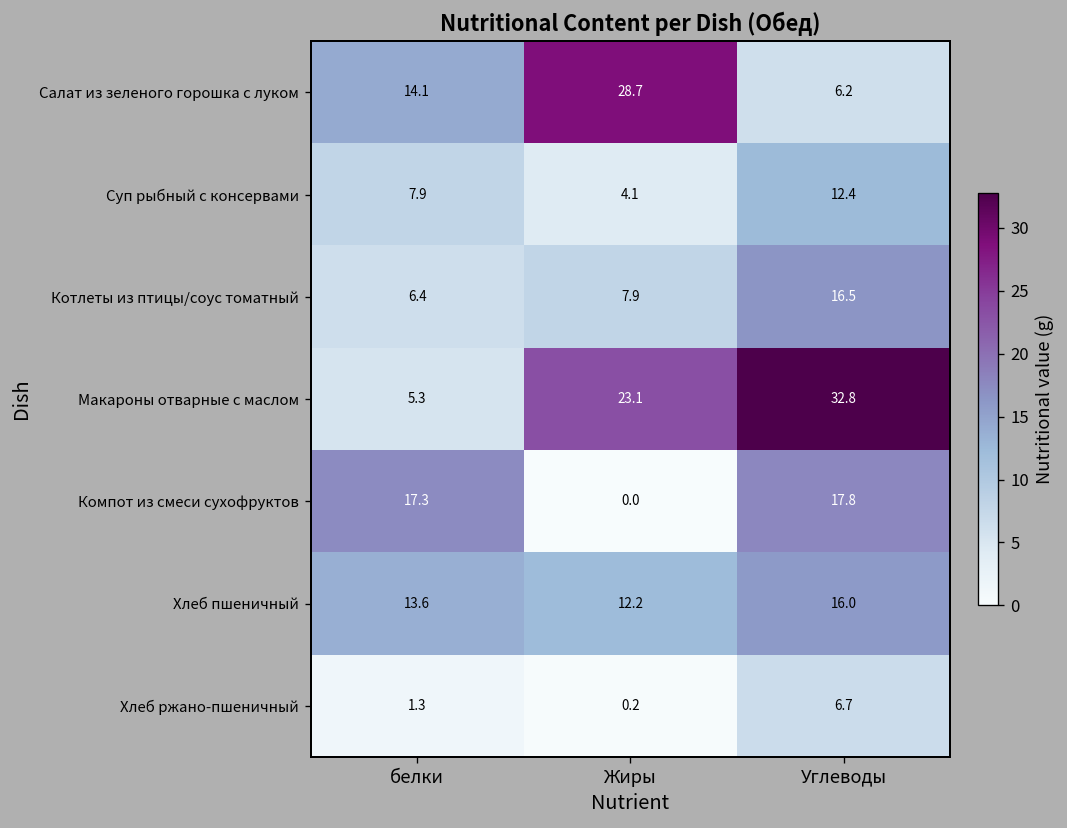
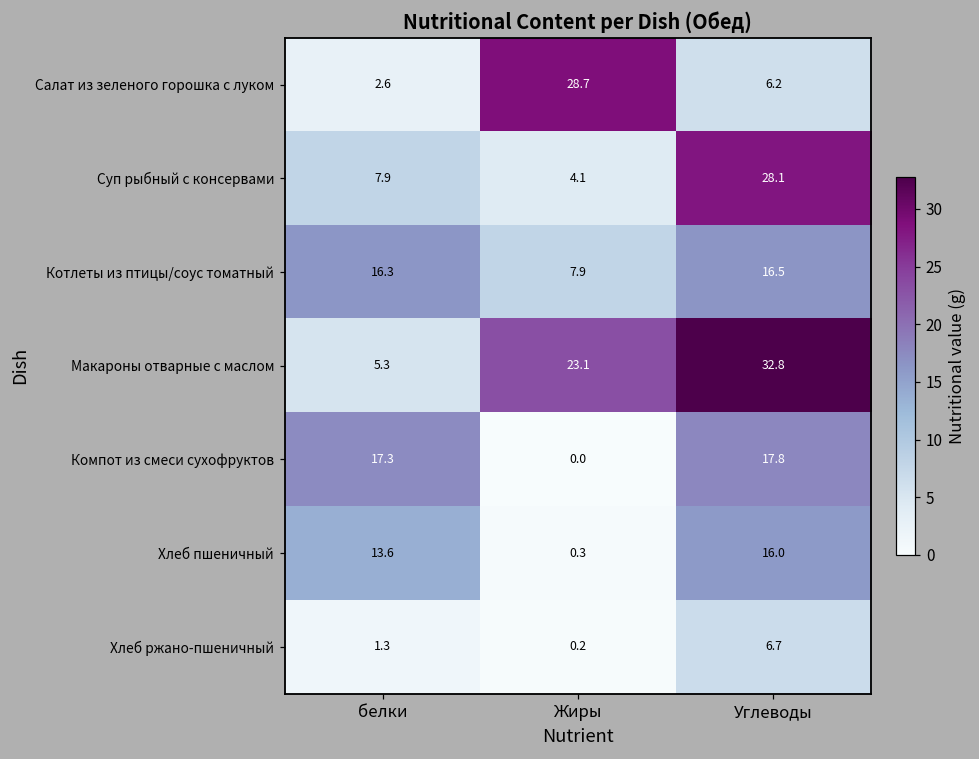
  {
    "Салат из зеленого горошка с луком": {
-     "белки": 14.1,
+     "белки": 2.6,
      "Жиры": 28.7,
      "Углеводы": 6.2
    },
    "Суп рыбный с консервами": {
      "белки": 7.9,
      "Жиры": 4.1,
-     "Углеводы": 12.4
+     "Углеводы": 28.1
    },
    "Котлеты из птицы/соус томатный": {
-     "белки": 6.4,
+     "белки": 16.3,
      "Жиры": 7.9,
      "Углеводы": 16.5
    },
    "Макароны отварные с маслом": {
      "белки": 5.3,
      "Жиры": 23.1,
      "Углеводы": 32.8
    },
    "Компот из смеси сухофруктов": {
      "белки": 17.3,
      "Жиры": 0.0,
      "Углеводы": 17.8
    },
    "Хлеб пшеничный": {
      "белки": 13.6,
-     "Жиры": 12.2,
+     "Жиры": 0.3,
      "Углеводы": 16.0
    },
    "Хлеб ржано-пшеничный": {
      "белки": 1.3,
      "Жиры": 0.2,
      "Углеводы": 6.7
    }
  }
